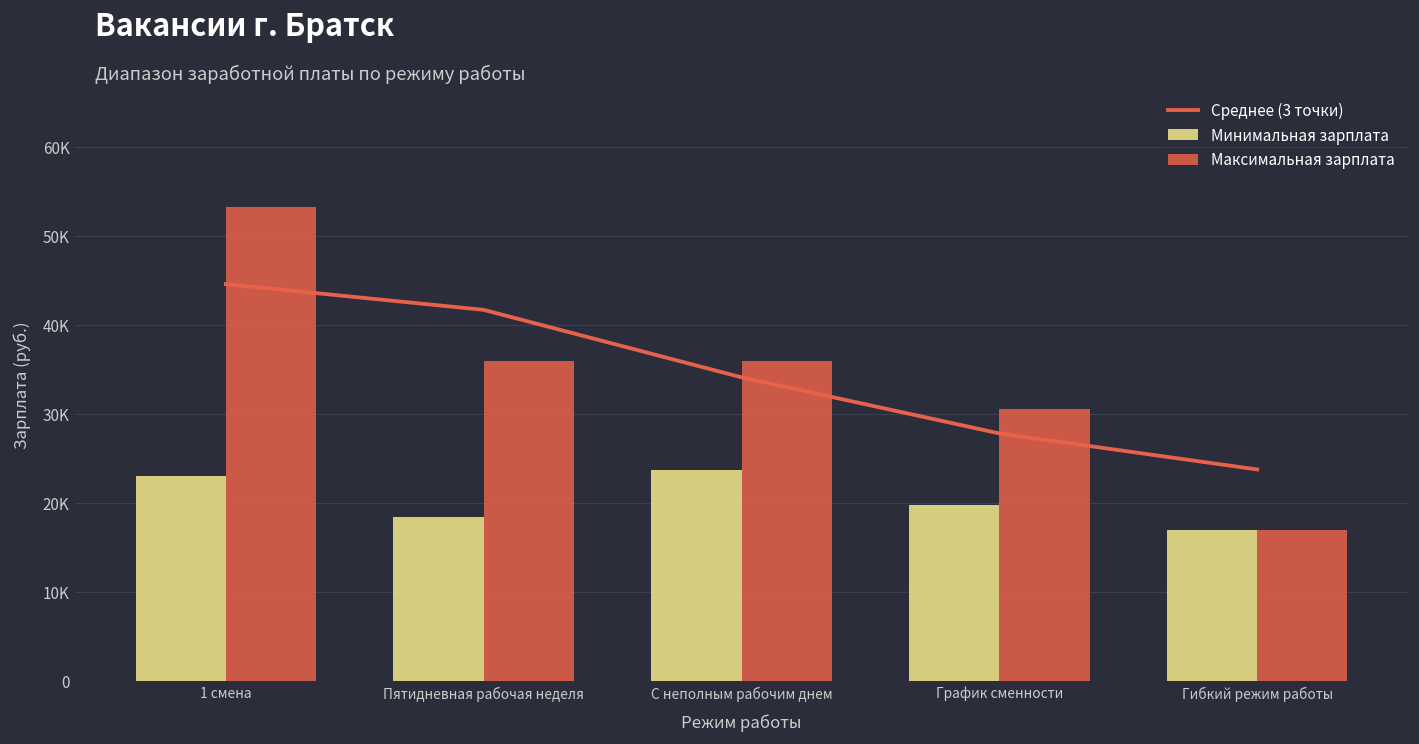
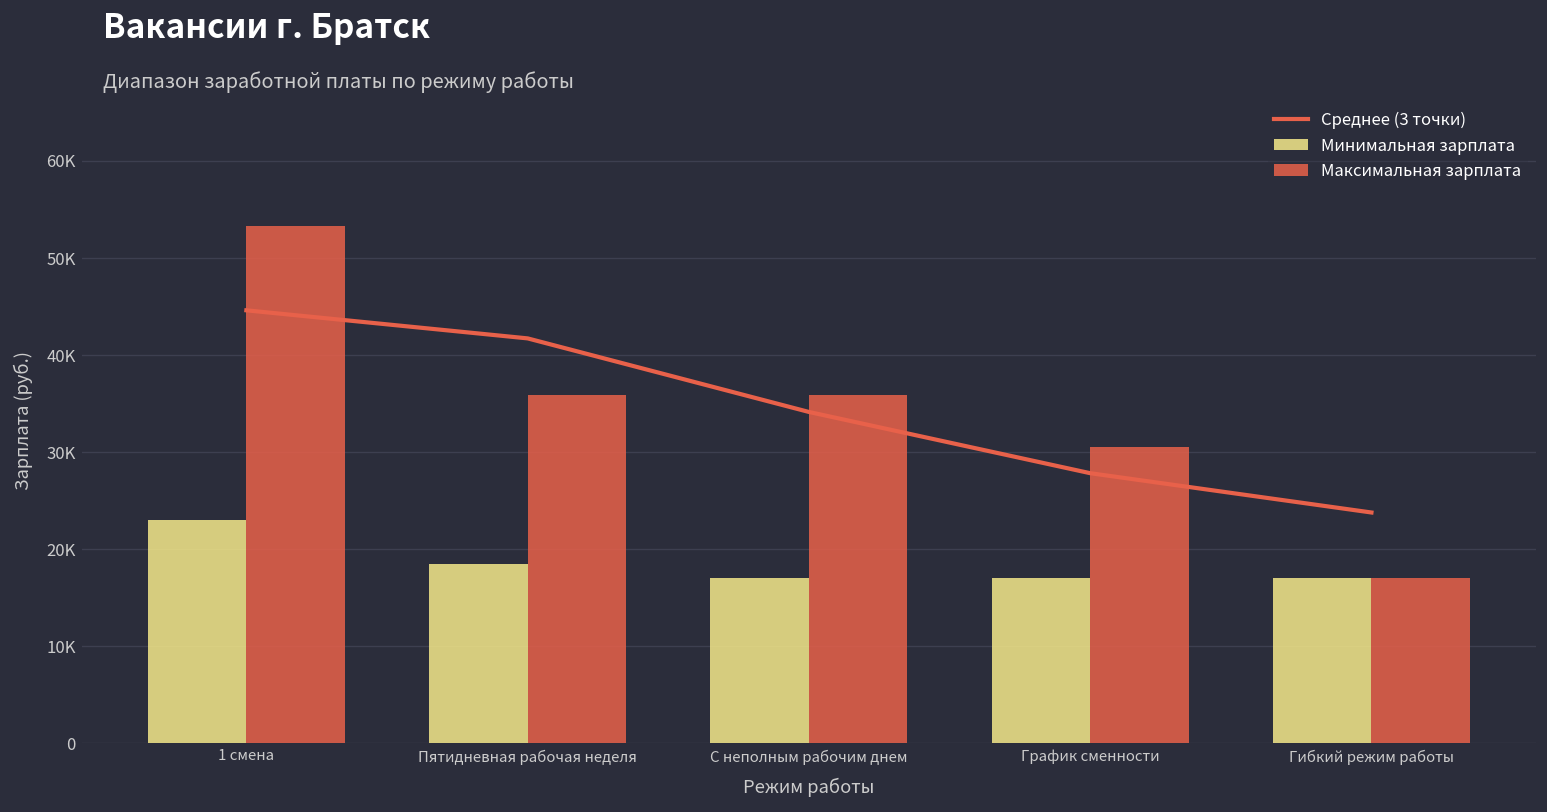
  {
    "Минимальная зарплата": {
      "1 смена": 23000,
      "Пятидневная рабочая неделя": 18000,
-     "С неполным рабочим днем": 24000,
-     "График сменности": 20000,
+     "С неполным рабочим днем": 17000,
+     "График сменности": 17000,
      "Гибкий режим работы": 17000
    }
  }
